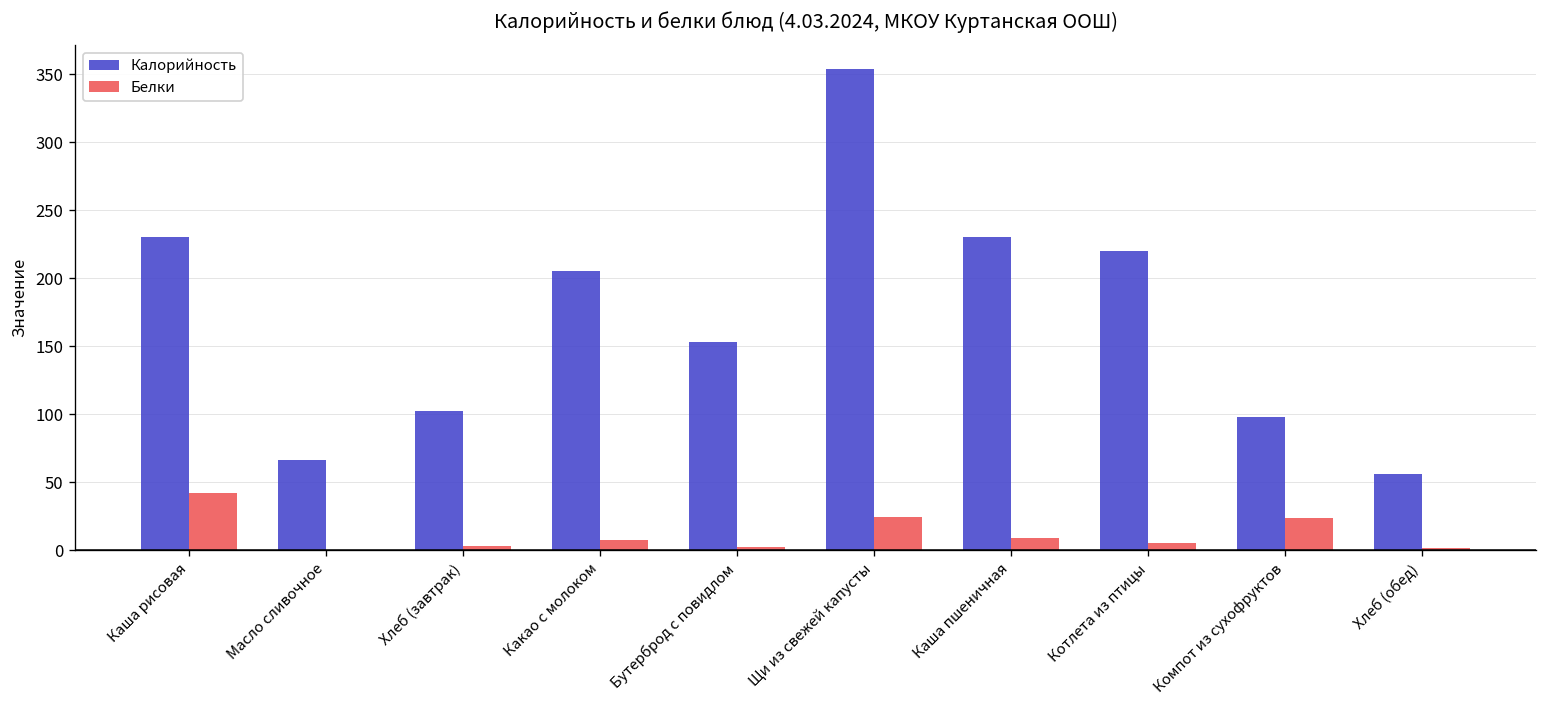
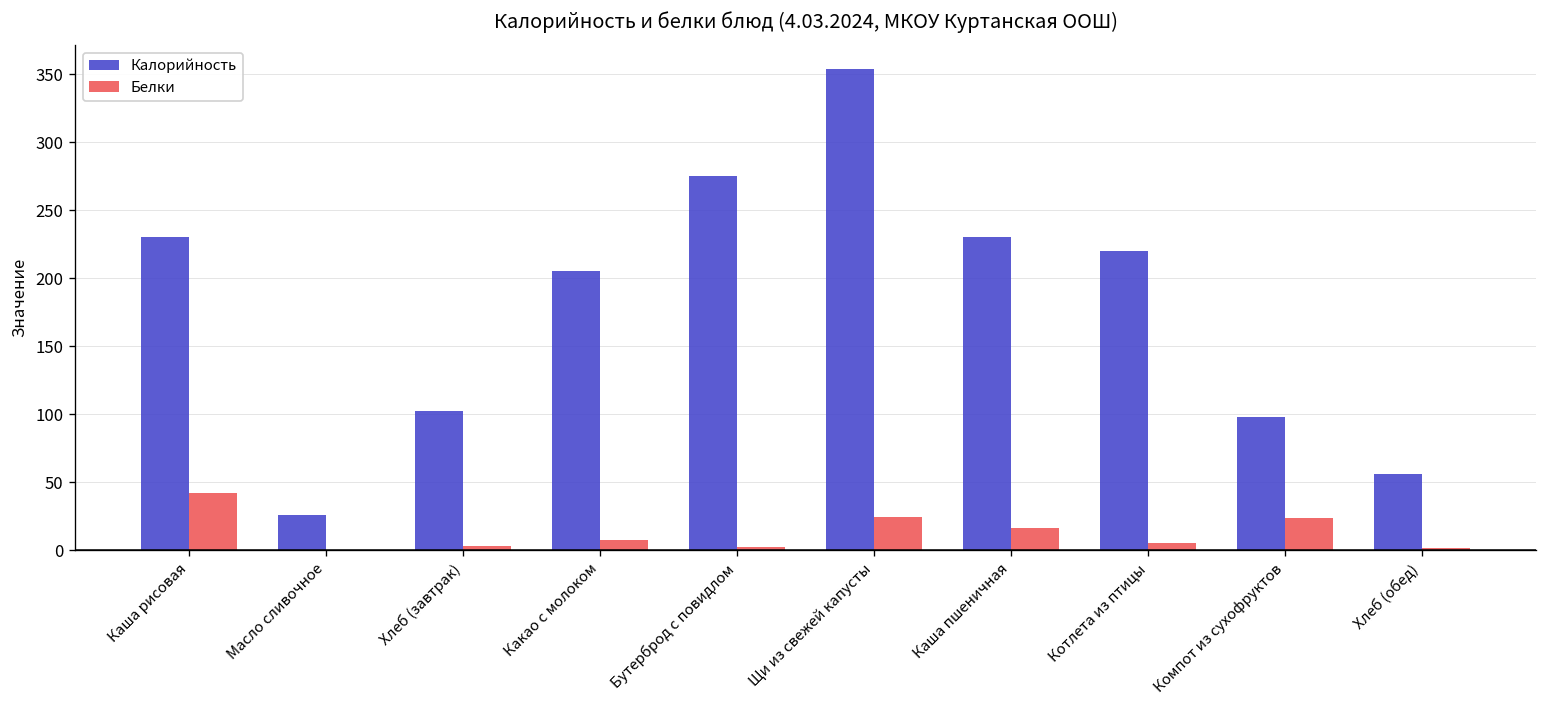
  {
    "Калорийность": {
      "Каша рисовая": 230,
-     "Масло сливочное": 66,
+     "Масло сливочное": 26,
      "Хлеб (завтрак)": 103,
      "Какао с молоком": 205,
-     "Бутерброд с повидлом": 153,
+     "Бутерброд с повидлом": 275,
      "Щи из свежей капусты": 354,
      "Каша пшеничная": 230,
      "Котлета из птицы": 220,
      "Компот из сухофруктов": 98,
      "Хлеб (обед)": 56
    },
    "Белки": {
      "Каша рисовая": 42,
      "Хлеб (завтрак)": 3,
      "Какао с молоком": 7,
      "Бутерброд с повидлом": 2,
      "Щи из свежей капусты": 25,
-     "Каша пшеничная": 9,
+     "Каша пшеничная": 17,
      "Котлета из птицы": 5,
      "Компот из сухофруктов": 24
    }
  }
